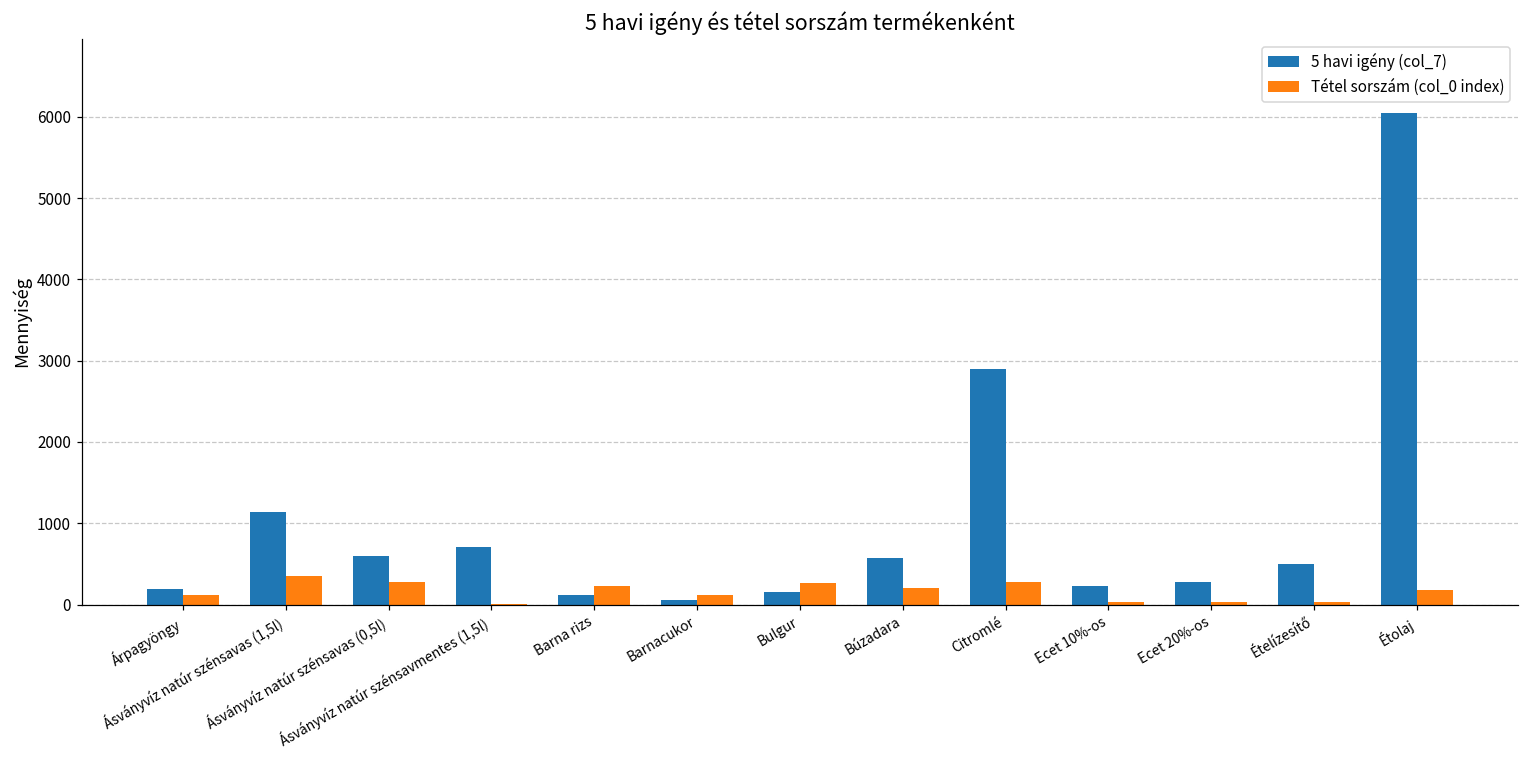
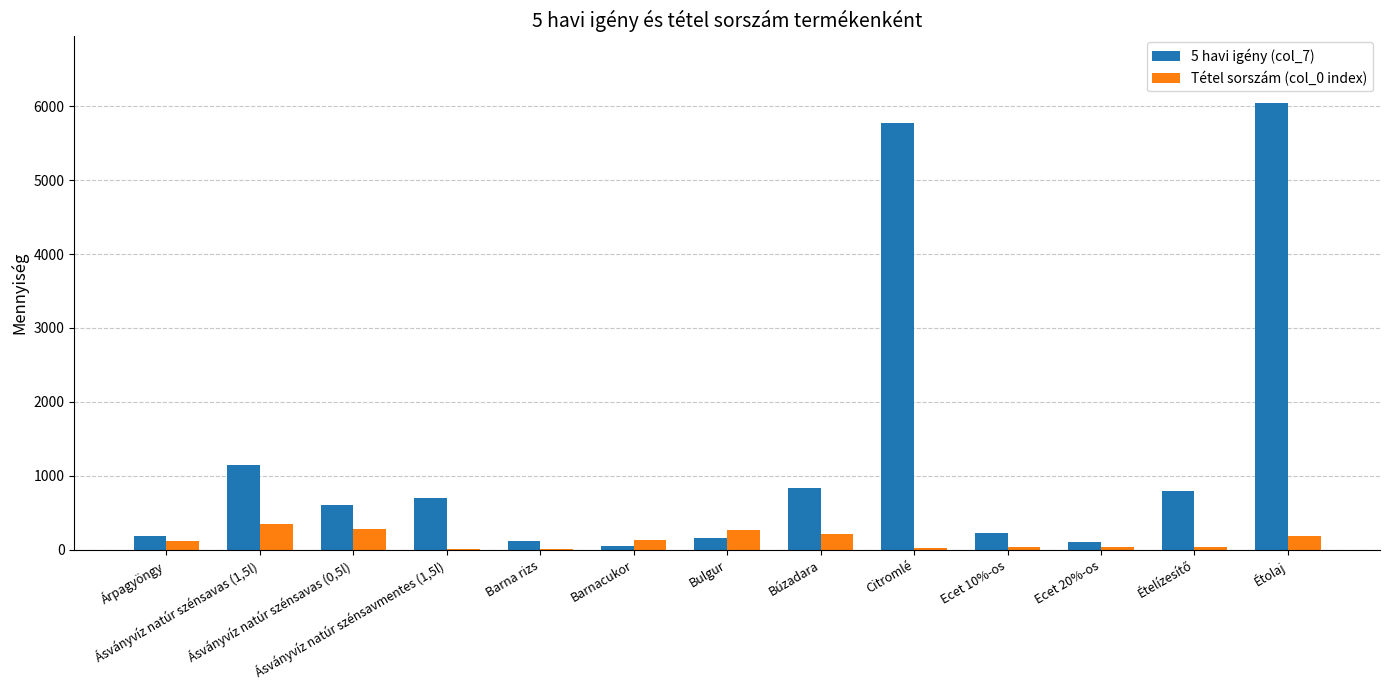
  {
    "5 havi igény (col_7)": {
      "Árpagyöngy": 200,
      "Ásványvíz natúr szénsavas (1,5l)": 1100,
      "Ásványvíz natúr szénsavas (0,5l)": 600,
      "Ásványvíz natúr szénsavmentes (1,5l)": 700,
      "Barna rizs": 100,
      "Barnacukor": 100,
      "Bulgur": 200,
-     "Búzadara": 600,
-     "Citromlé": 2900,
+     "Búzadara": 800,
+     "Citromlé": 5800,
      "Ecet 10%-os": 200,
-     "Ecet 20%-os": 300,
-     "Ételízesítő": 500,
+     "Ecet 20%-os": 100,
+     "Ételízesítő": 800,
      "Étolaj": 6100
    },
    "Tétel sorszám (col_0 index)": {
      "Árpagyöngy": 100,
      "Ásványvíz natúr szénsavas (1,5l)": 400,
      "Ásványvíz natúr szénsavas (0,5l)": 300,
-     "Barna rizs": 200,
+     "Barna rizs": 0,
      "Barnacukor": 100,
      "Bulgur": 300,
      "Búzadara": 200,
-     "Citromlé": 300,
+     "Citromlé": 0,
      "Ételízesítő": 0,
      "Étolaj": 200
    }
  }
